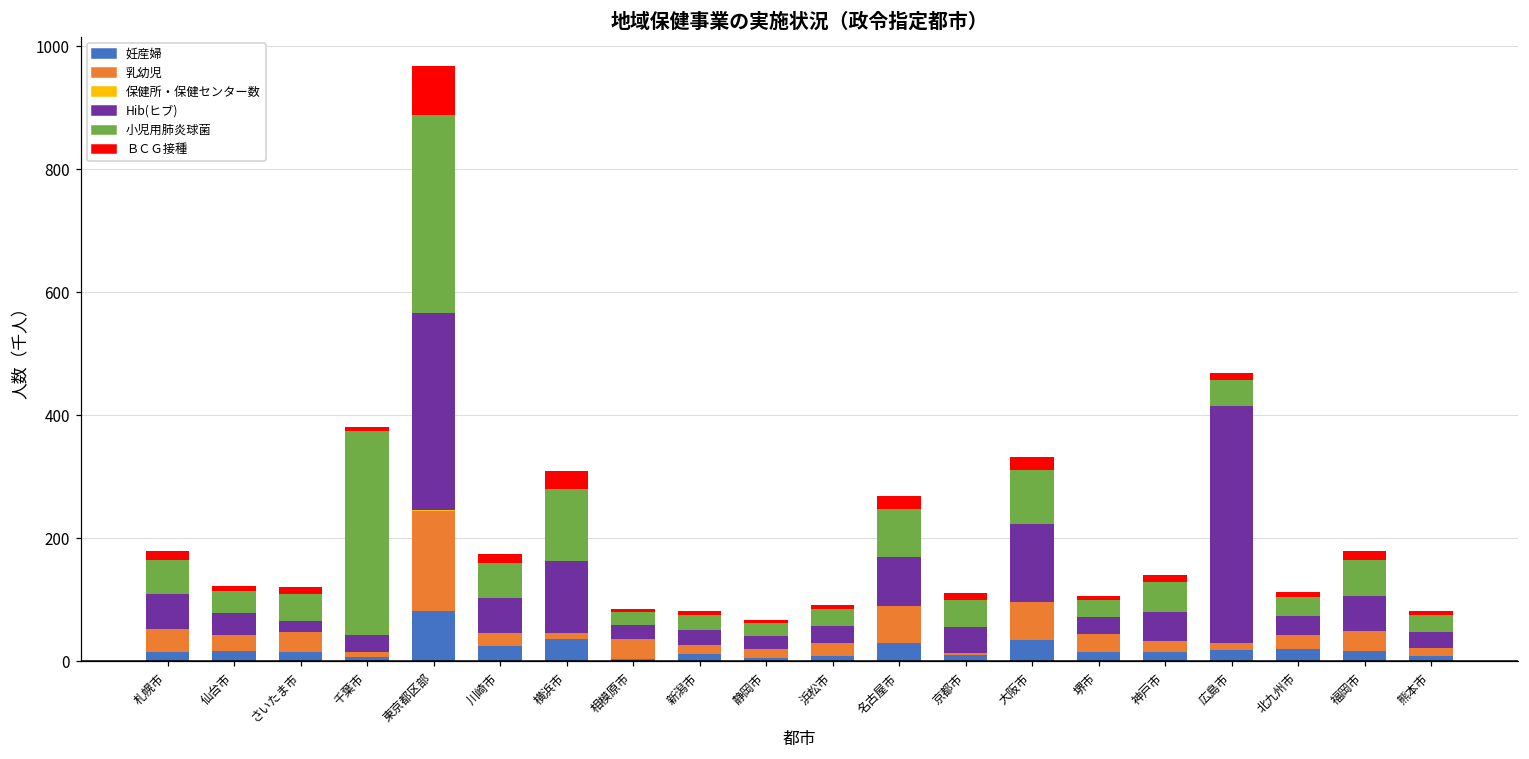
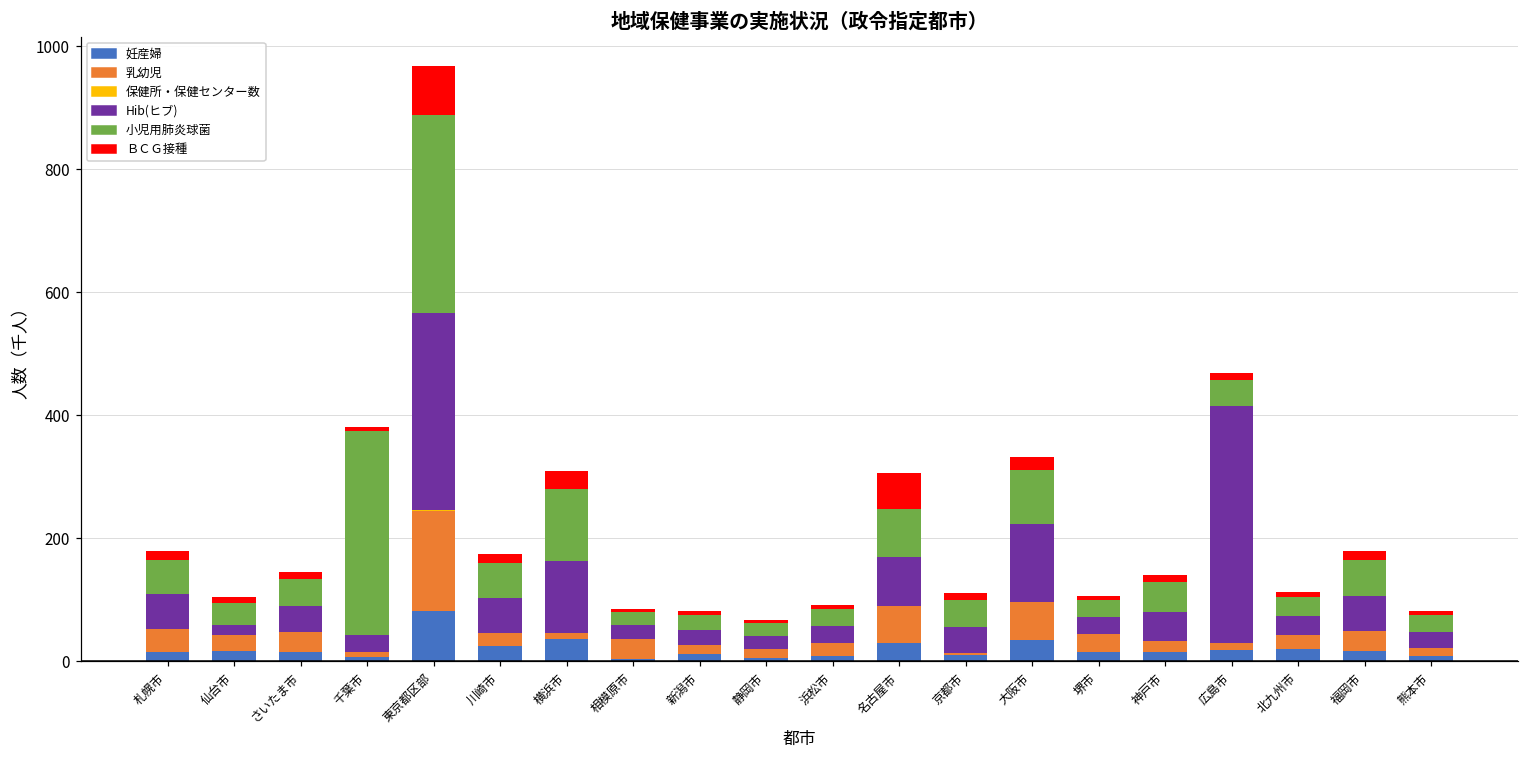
  {
    "保健所・保健センター数": {
      "札幌市": 40,
      "仙台市": 30,
      "さいたま市": 30,
      "千葉市": 10,
      "東京都区部": 160,
      "川崎市": 20,
      "横浜市": 10,
      "相模原市": 30,
      "新潟市": 10,
      "静岡市": 10,
      "浜松市": 20,
      "名古屋市": 60,
      "大阪市": 60,
      "堺市": 30,
      "神戸市": 20,
      "広島市": 10,
      "北九州市": 20,
      "福岡市": 30,
      "熊本市": 10
    },
    "Hib(ヒブ)": {
      "札幌市": 60,
-     "仙台市": 40,
-     "さいたま市": 20,
+     "仙台市": 20,
+     "さいたま市": 40,
      "千葉市": 30,
      "東京都区部": 320,
      "川崎市": 60,
      "横浜市": 120,
      "相模原市": 20,
      "新潟市": 20,
      "静岡市": 20,
      "浜松市": 30,
      "名古屋市": 80,
      "京都市": 40,
      "大阪市": 130,
      "堺市": 30,
      "神戸市": 50,
      "広島市": 390,
      "北九州市": 30,
      "福岡市": 60,
      "熊本市": 30
    },
    "小児用肺炎球菌": {
      "札幌市": 60,
      "仙台市": 40,
      "さいたま市": 40,
      "千葉市": 330,
      "東京都区部": 320,
      "川崎市": 60,
      "横浜市": 120,
      "相模原市": 20,
      "新潟市": 20,
      "静岡市": 20,
      "浜松市": 30,
      "名古屋市": 80,
      "京都市": 40,
      "大阪市": 90,
      "堺市": 30,
      "神戸市": 50,
      "広島市": 40,
      "北九州市": 30,
      "福岡市": 60,
      "熊本市": 30
    },
    "ＢＣＧ接種": {
      "札幌市": 10,
      "仙台市": 10,
      "さいたま市": 10,
      "千葉市": 10,
      "東京都区部": 80,
      "川崎市": 10,
      "横浜市": 30,
      "相模原市": 10,
      "新潟市": 10,
      "静岡市": 10,
      "浜松市": 10,
-     "名古屋市": 20,
+     "名古屋市": 60,
      "京都市": 10,
      "大阪市": 20,
      "堺市": 10,
      "神戸市": 10,
      "広島市": 10,
      "北九州市": 10,
      "福岡市": 10,
      "熊本市": 10
    }
  }
